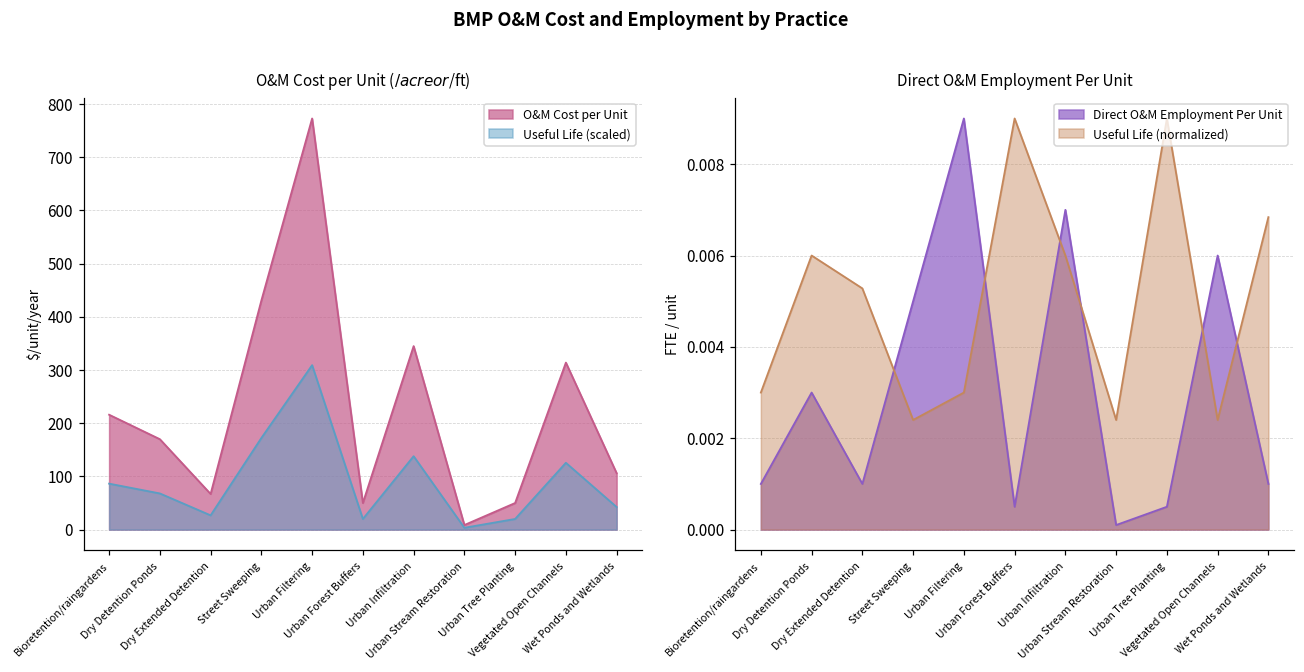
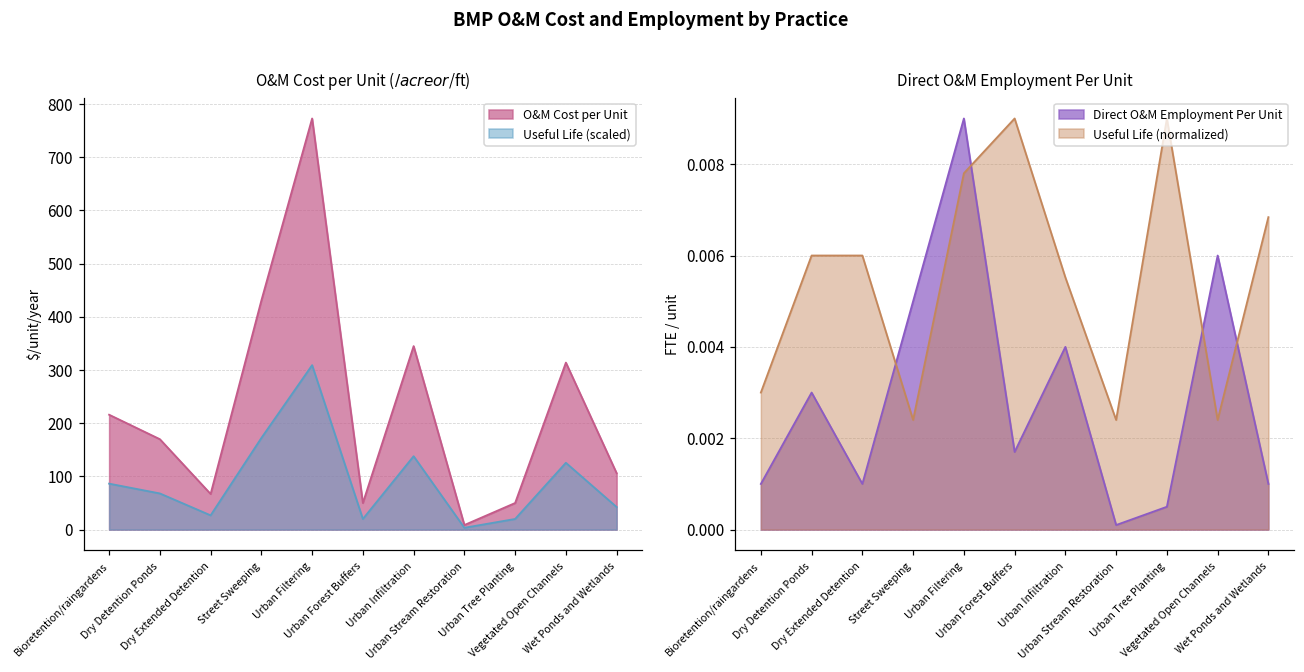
  {
    "Direct O&M Employment Per Unit": {
      "Direct O&M Employment Per Unit": {
        "Bioretention/raingardens": 0.0010,
        "Dry Detention Ponds": 0.0030,
        "Dry Extended Detention": 0.0010,
        "Street Sweeping": 0.0050,
        "Urban Filtering": 0.0090,
-       "Urban Forest Buffers": 0.0005,
-       "Urban Infiltration": 0.007,
+       "Urban Forest Buffers": 0.0017,
+       "Urban Infiltration": 0.004,
        "Urban Stream Restoration": 0.0001,
        "Urban Tree Planting": 0.0005,
        "Vegetated Open Channels": 0.0060,
        "Wet Ponds and Wetlands": 0.0010
      },
      "Useful Life (normalized)": {
        "Bioretention/raingardens": 0.0030,
        "Dry Detention Ponds": 0.0060,
-       "Dry Extended Detention": 0.0053,
+       "Dry Extended Detention": 0.0060,
        "Street Sweeping": 0.0024,
-       "Urban Filtering": 0.0030,
+       "Urban Filtering": 0.0078,
        "Urban Forest Buffers": 0.0090,
-       "Urban Infiltration": 0.0060,
+       "Urban Infiltration": 0.0055,
        "Urban Stream Restoration": 0.0024,
        "Vegetated Open Channels": 0.0024,
        "Wet Ponds and Wetlands": 0.0068
      }
    }
  }
